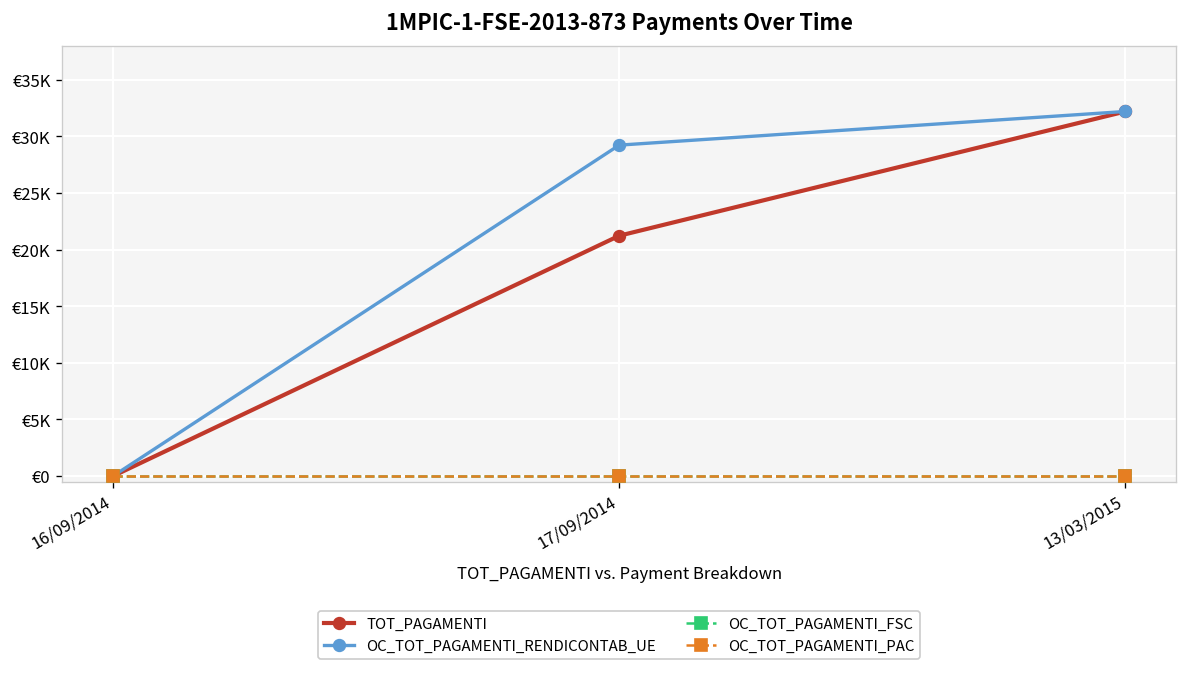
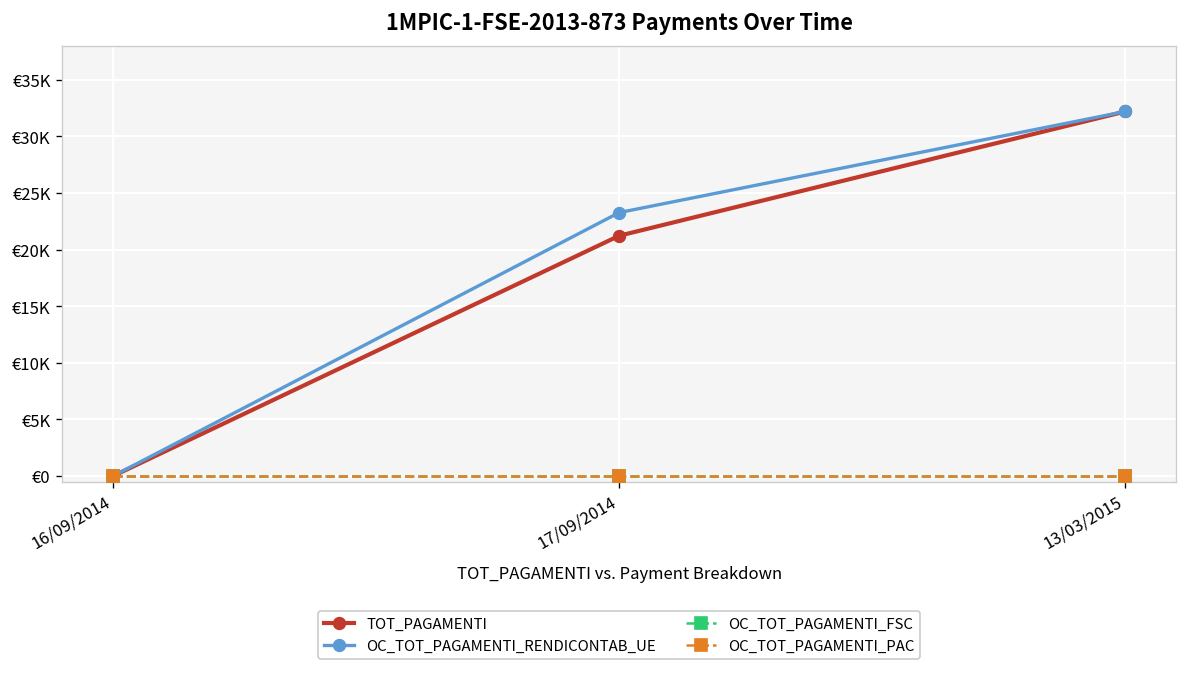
  {
    "TOT_PAGAMENTI": {
      "17/09/2014": "€21000"
    },
    "OC_TOT_PAGAMENTI_RENDICONTAB_UE": {
-     "17/09/2014": "€29000"
+     "17/09/2014": "€23000"
    },
    "OC_TOT_PAGAMENTI_PAC": {
      "17/09/2014": "€0",
      "13/03/2015": "€0"
    }
  }
